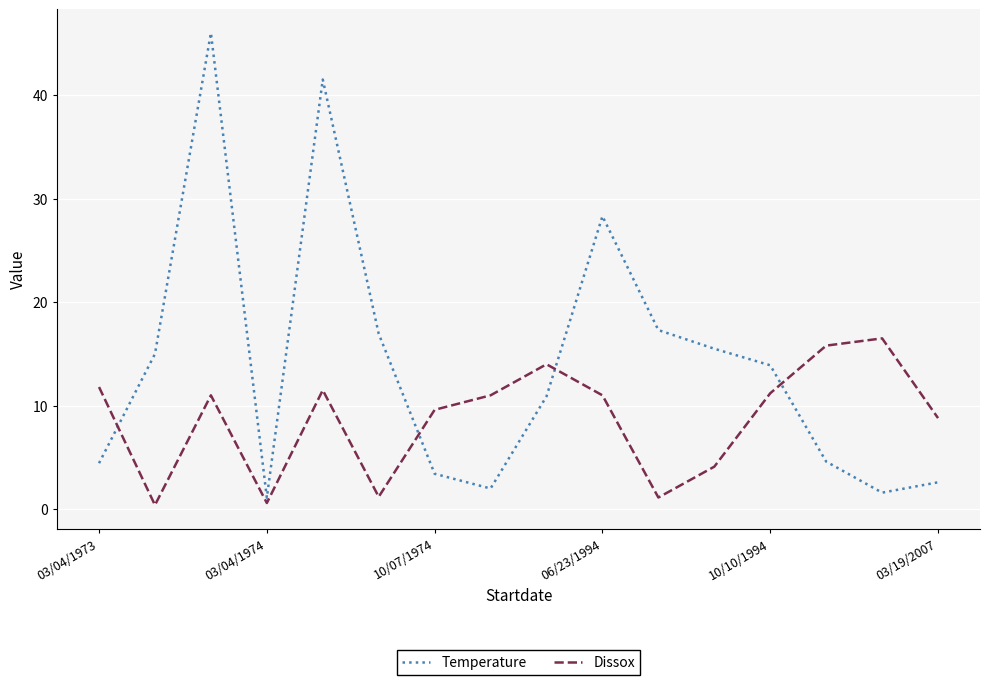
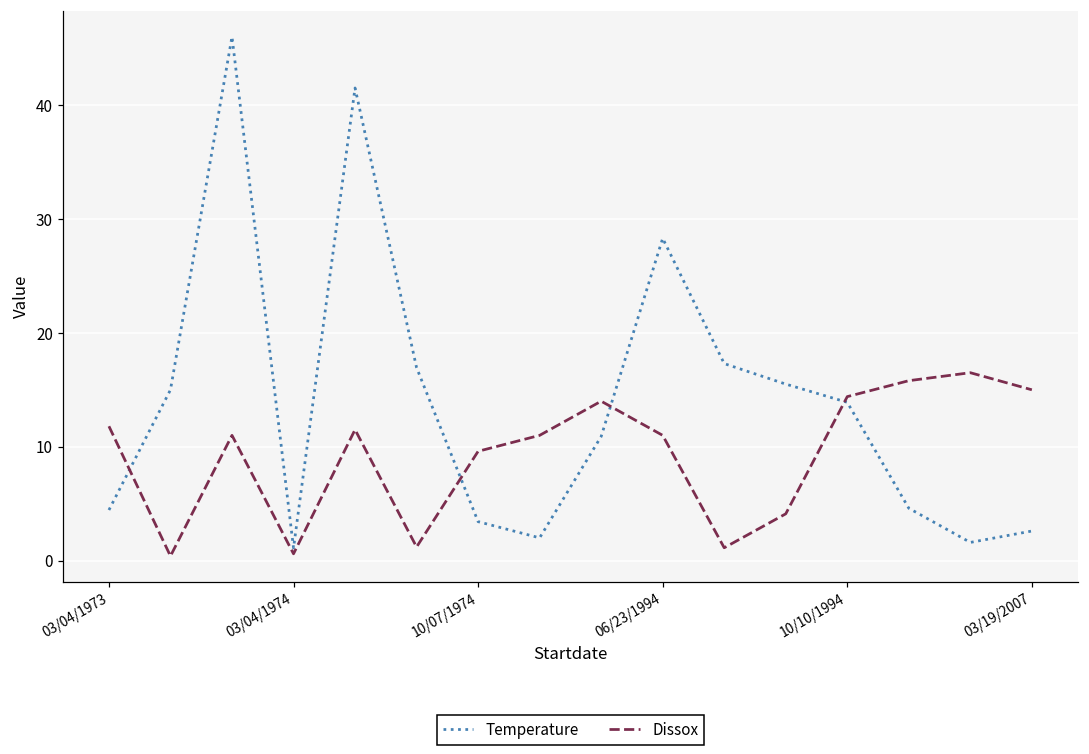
  {
    "Temperature": {
      "03/04/1973": 4.4,
      "03/04/1974": 1.1,
      "10/07/1974": 3.4,
      "06/23/1994": 28.3,
      "10/10/1994": 13.9,
      "03/19/2007": 2.6
    },
    "Dissox": {
      "03/04/1973": 11.8,
      "03/04/1974": 0.6,
      "10/07/1974": 9.6,
      "06/23/1994": 11.0,
-     "10/10/1994": 11.2,
-     "03/19/2007": 8.8
+     "10/10/1994": 14.4,
+     "03/19/2007": 15.0
    }
  }
